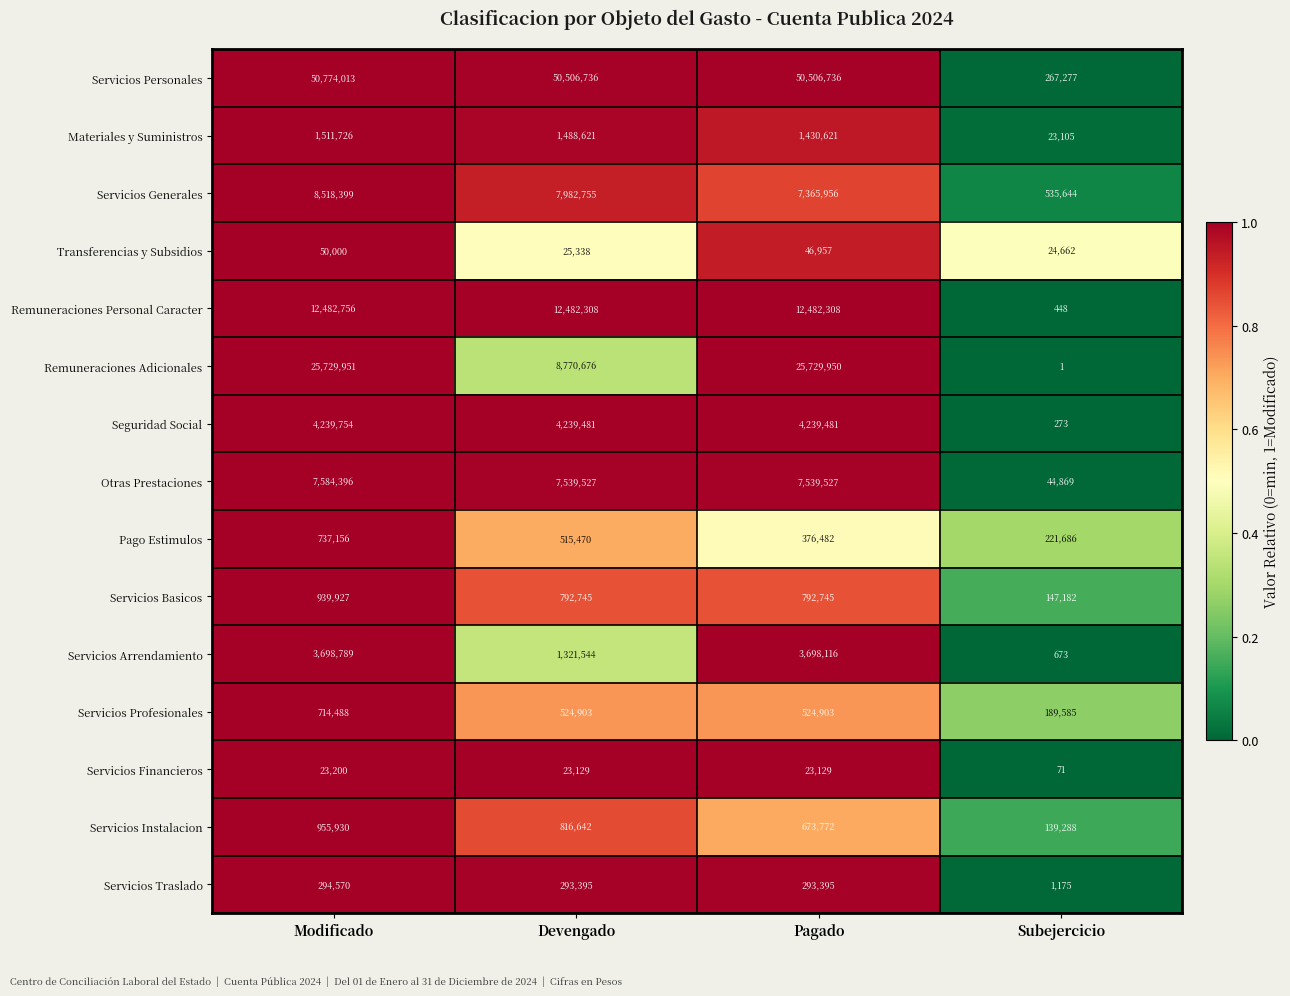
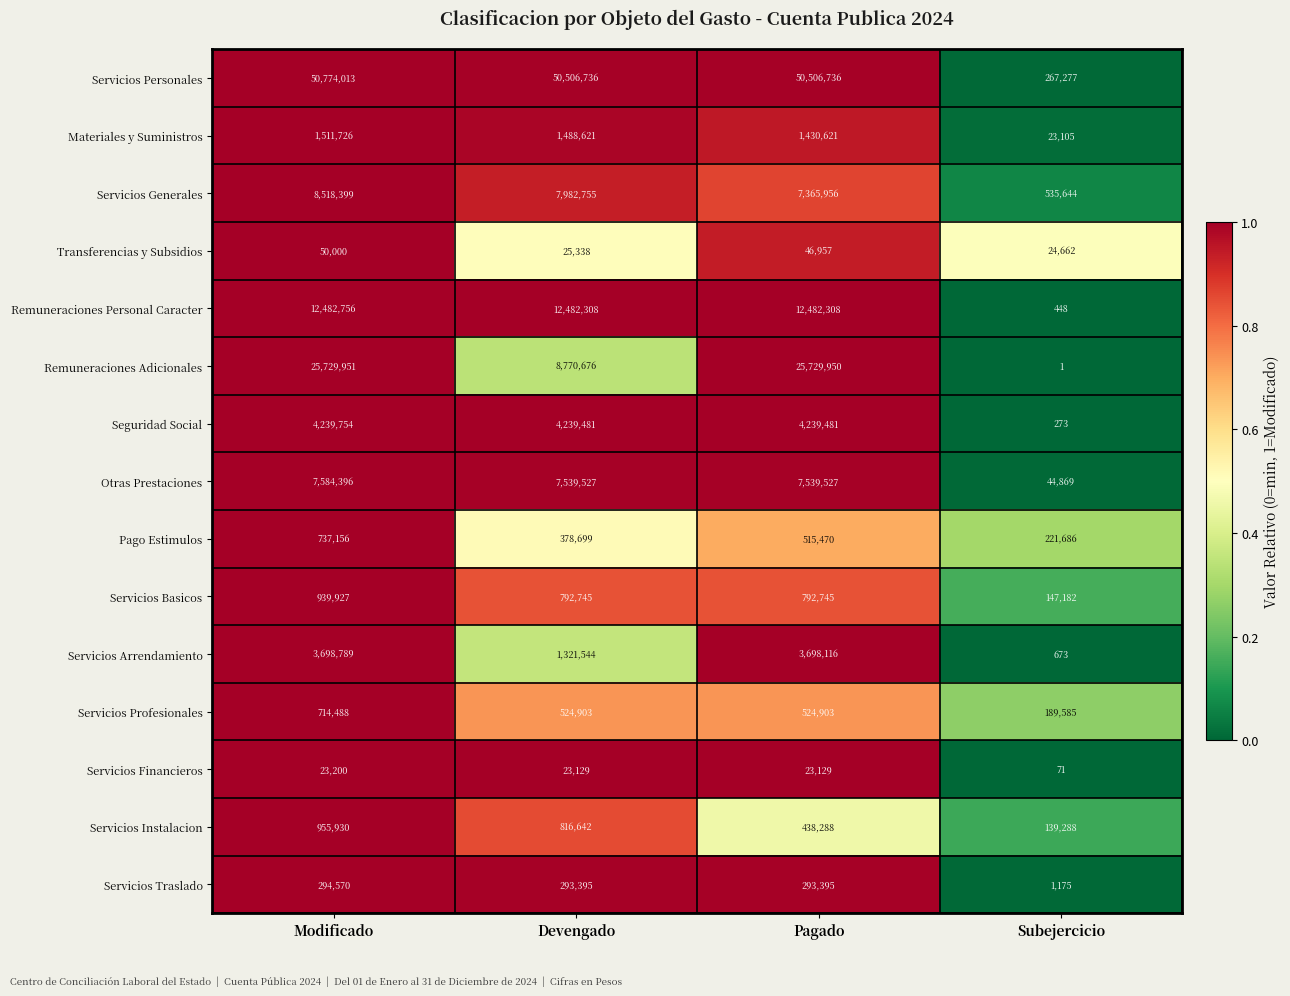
  {
    "Servicios Personales": {
      "Modificado": "50,774,013",
      "Devengado": "50,506,736",
      "Pagado": "50,506,736",
      "Subejercicio": "267,277"
    },
    "Materiales y Suministros": {
      "Modificado": "1,511,726",
      "Devengado": "1,488,621",
      "Pagado": "1,430,621",
      "Subejercicio": "23,105"
    },
    "Servicios Generales": {
      "Modificado": "8,518,399",
      "Devengado": "7,982,755",
      "Pagado": "7,365,956",
      "Subejercicio": "535,644"
    },
    "Transferencias y Subsidios": {
      "Modificado": "50,000",
      "Devengado": "25,338",
      "Pagado": "46,957",
      "Subejercicio": "24,662"
    },
    "Remuneraciones Personal Caracter": {
      "Modificado": "12,482,756",
      "Devengado": "12,482,308",
      "Pagado": "12,482,308",
      "Subejercicio": "448"
    },
    "Remuneraciones Adicionales": {
      "Modificado": "25,729,951",
      "Devengado": "8,770,676",
      "Pagado": "25,729,950",
      "Subejercicio": "1"
    },
    "Seguridad Social": {
      "Modificado": "4,239,754",
      "Devengado": "4,239,481",
      "Pagado": "4,239,481",
      "Subejercicio": "273"
    },
    "Otras Prestaciones": {
      "Modificado": "7,584,396",
      "Devengado": "7,539,527",
      "Pagado": "7,539,527",
      "Subejercicio": "44,869"
    },
    "Pago Estimulos": {
      "Modificado": "737,156",
-     "Devengado": "515,470",
-     "Pagado": "376,482",
+     "Devengado": "378,699",
+     "Pagado": "515,470",
      "Subejercicio": "221,686"
    },
    "Servicios Basicos": {
      "Modificado": "939,927",
      "Devengado": "792,745",
      "Pagado": "792,745",
      "Subejercicio": "147,182"
    },
    "Servicios Arrendamiento": {
      "Modificado": "3,698,789",
      "Devengado": "1,321,544",
      "Pagado": "3,698,116",
      "Subejercicio": "673"
    },
    "Servicios Profesionales": {
      "Modificado": "714,488",
      "Devengado": "524,903",
      "Pagado": "524,903",
      "Subejercicio": "189,585"
    },
    "Servicios Financieros": {
      "Modificado": "23,200",
      "Devengado": "23,129",
      "Pagado": "23,129",
      "Subejercicio": "71"
    },
    "Servicios Instalacion": {
      "Modificado": "955,930",
      "Devengado": "816,642",
-     "Pagado": "673,772",
+     "Pagado": "438,288",
      "Subejercicio": "139,288"
    },
    "Servicios Traslado": {
      "Modificado": "294,570",
      "Devengado": "293,395",
      "Pagado": "293,395",
      "Subejercicio": "1,175"
    }
  }
